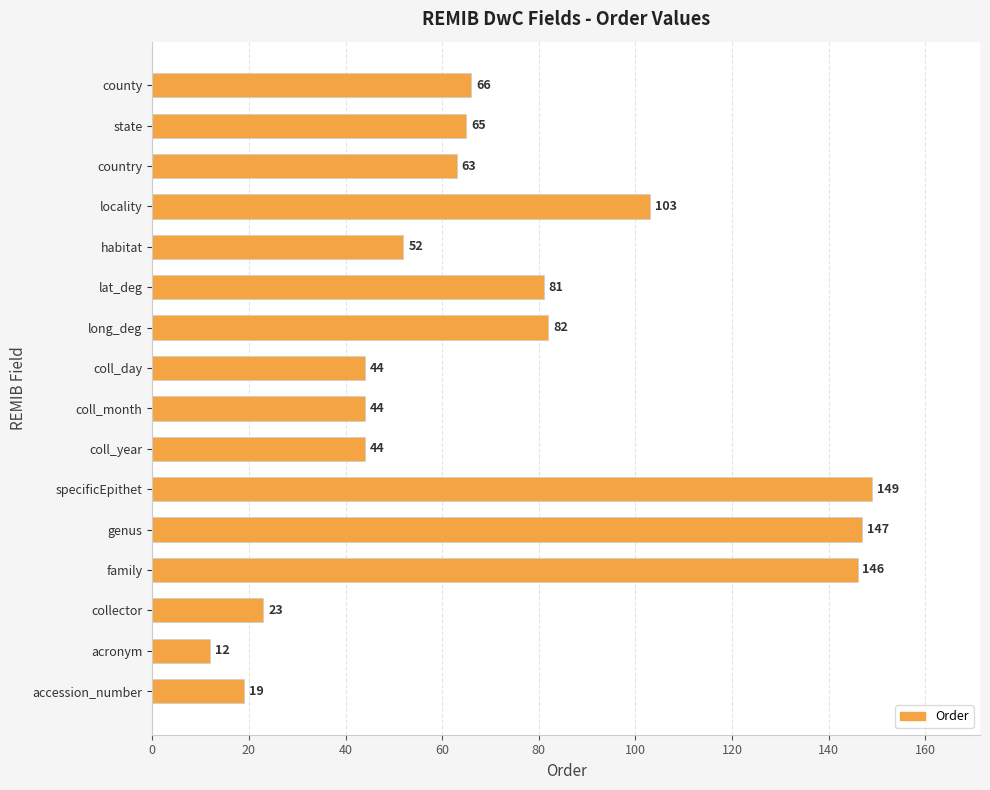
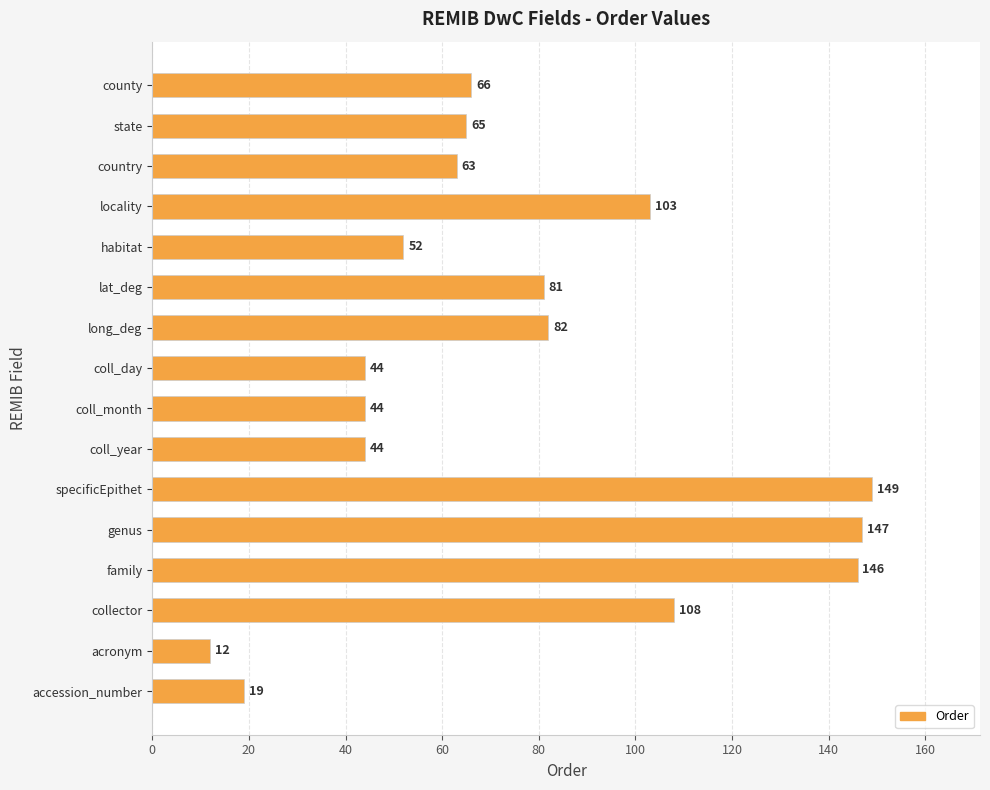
  {
    "county": 66,
    "state": 65,
    "country": 63,
    "locality": 103,
    "habitat": 52,
    "lat_deg": 81,
    "long_deg": 82,
    "coll_day": 44,
    "coll_month": 44,
    "coll_year": 44,
    "specificEpithet": 149,
    "genus": 147,
    "family": 146,
-   "collector": 23,
+   "collector": 108,
    "acronym": 12,
    "accession_number": 19
  }
